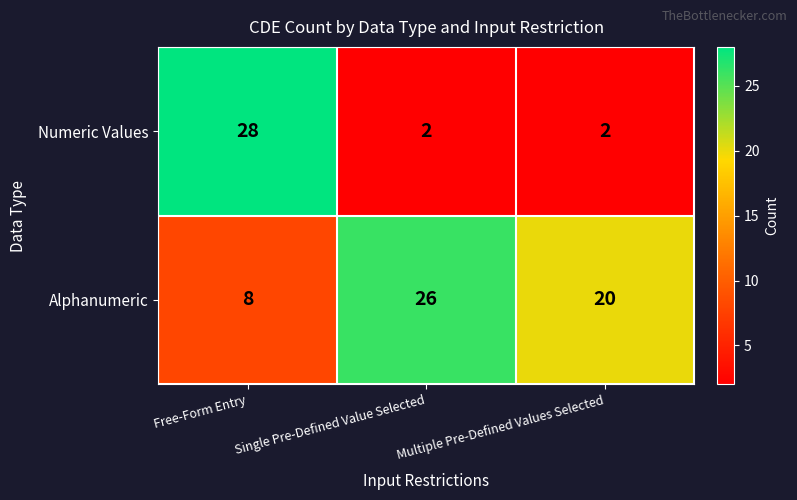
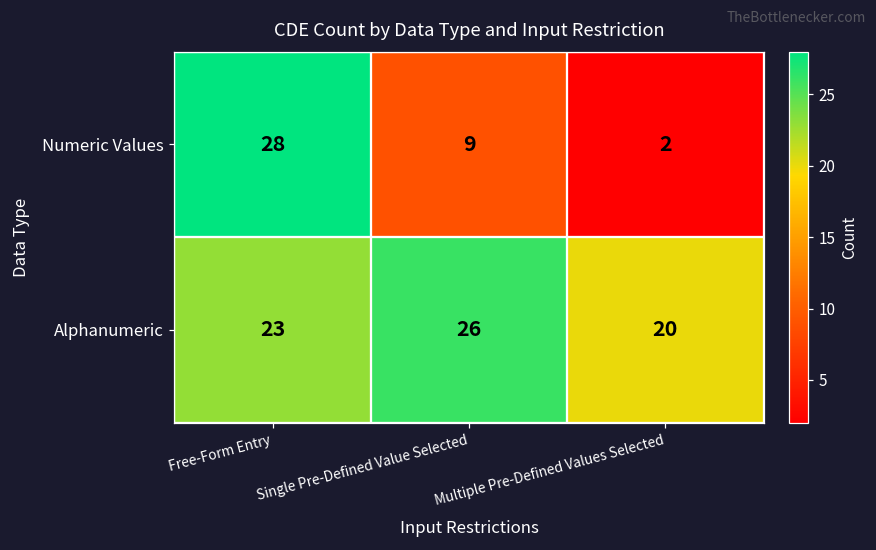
  {
    "Numeric Values": {
      "Free-Form Entry": 28,
-     "Single Pre-Defined Value Selected": 2,
+     "Single Pre-Defined Value Selected": 9,
      "Multiple Pre-Defined Values Selected": 2
    },
    "Alphanumeric": {
-     "Free-Form Entry": 8,
+     "Free-Form Entry": 23,
      "Single Pre-Defined Value Selected": 26,
      "Multiple Pre-Defined Values Selected": 20
    }
  }
